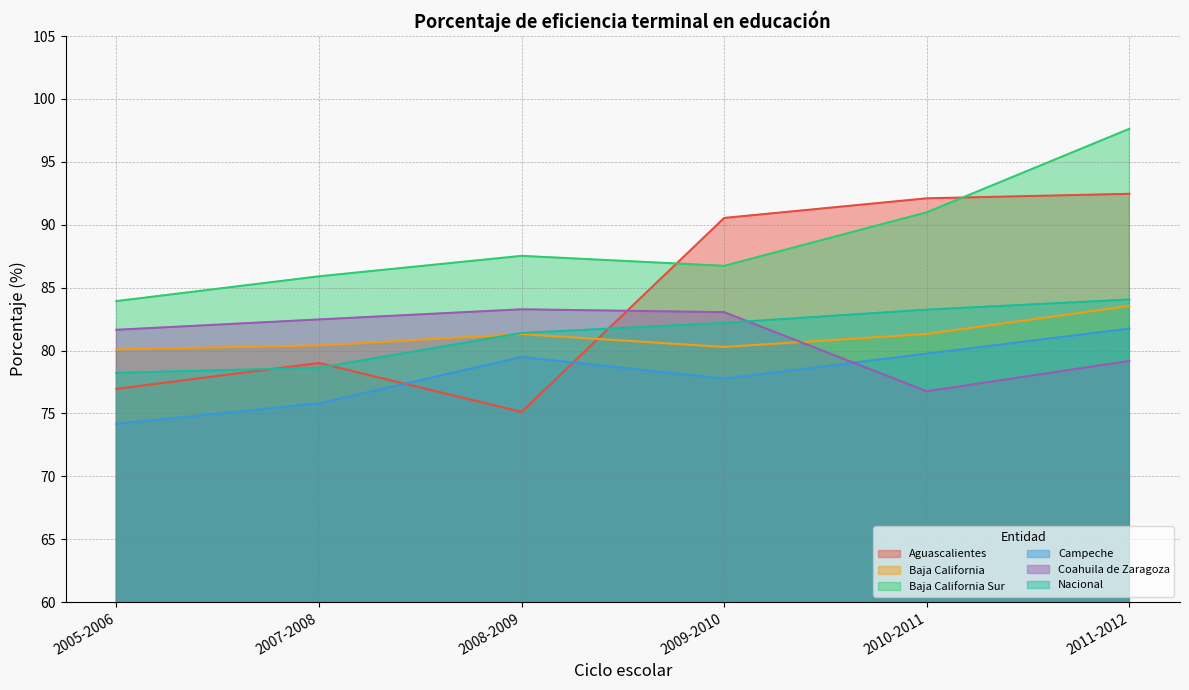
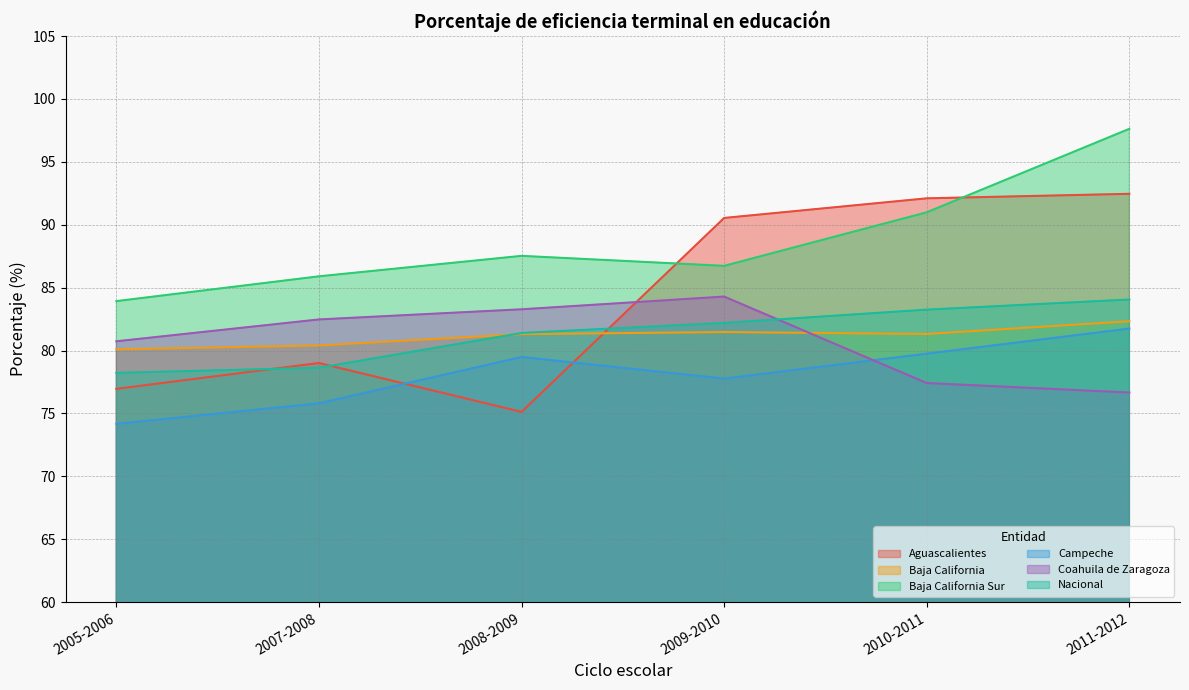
  {
    "Aguascalientes": {
      "2005-2006": 77.0,
      "2007-2008": 79.0,
      "2008-2009": 75.1,
      "2009-2010": 90.5,
      "2010-2011": 92.1,
      "2011-2012": 92.5
    },
    "Baja California": {
      "2005-2006": 80.1,
      "2007-2008": 80.4,
-     "2009-2010": 80.3,
+     "2009-2010": 81.5,
      "2010-2011": 81.3,
-     "2011-2012": 83.5
+     "2011-2012": 82.3
    },
    "Coahuila de Zaragoza": {
-     "2005-2006": 81.7,
+     "2005-2006": 80.7,
      "2007-2008": 82.5,
      "2008-2009": 83.3,
-     "2009-2010": 83.1,
-     "2010-2011": 76.8,
-     "2011-2012": 79.2
+     "2009-2010": 84.3,
+     "2010-2011": 77.4,
+     "2011-2012": 76.7
    }
  }
